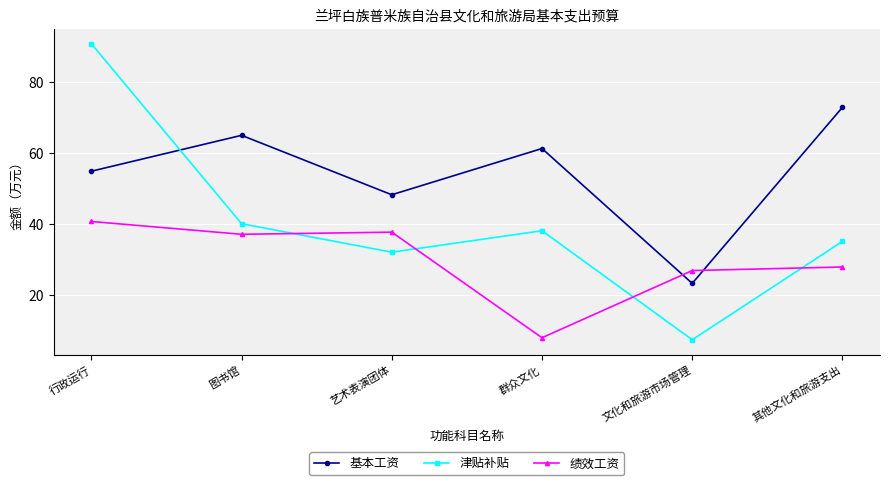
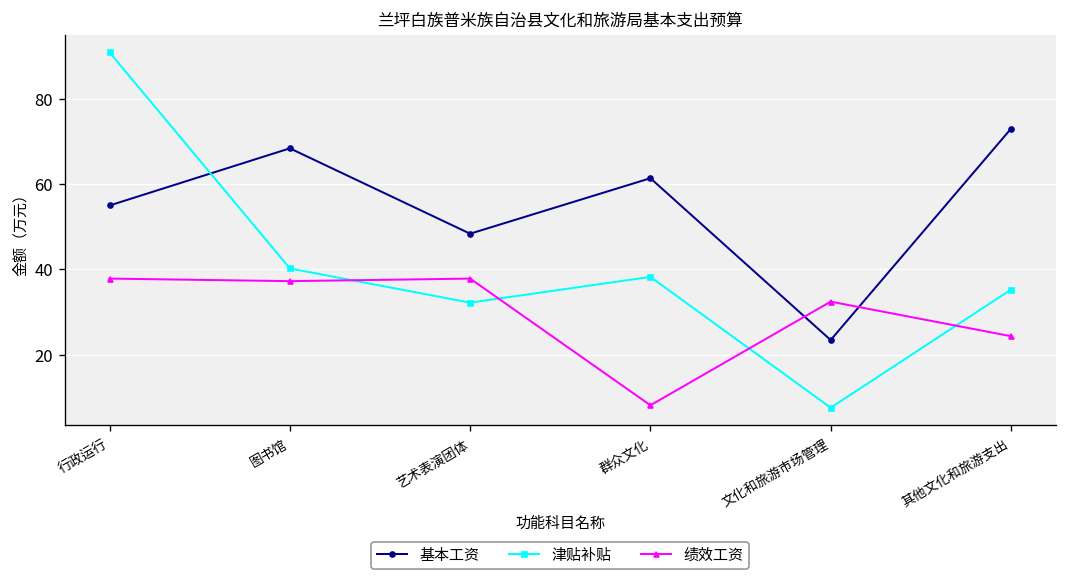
  {
    "基本工资": {
      "行政运行": 55,
-     "图书馆": 65,
+     "图书馆": 68,
      "艺术表演团体": 48,
      "群众文化": 61,
      "文化和旅游市场管理": 23,
      "其他文化和旅游支出": 73
    },
    "津贴补贴": {
      "行政运行": 91,
      "图书馆": 40,
      "艺术表演团体": 32,
      "群众文化": 38,
      "文化和旅游市场管理": 8,
      "其他文化和旅游支出": 35
    },
    "绩效工资": {
-     "行政运行": 41,
+     "行政运行": 38,
      "图书馆": 37,
      "艺术表演团体": 38,
      "群众文化": 8,
-     "文化和旅游市场管理": 27,
-     "其他文化和旅游支出": 28
+     "文化和旅游市场管理": 32,
+     "其他文化和旅游支出": 24
    }
  }
